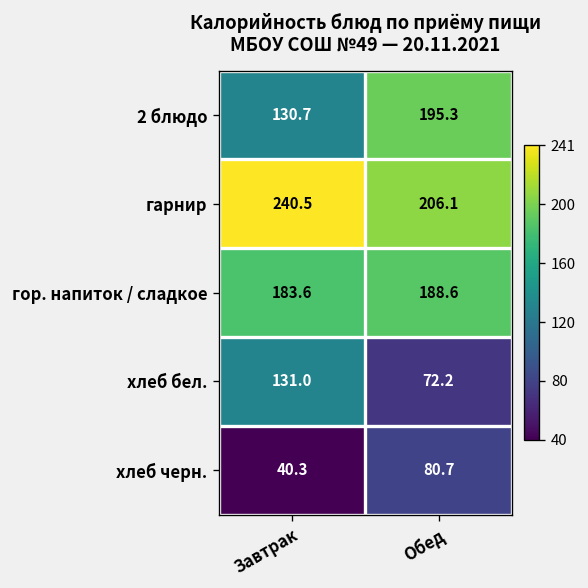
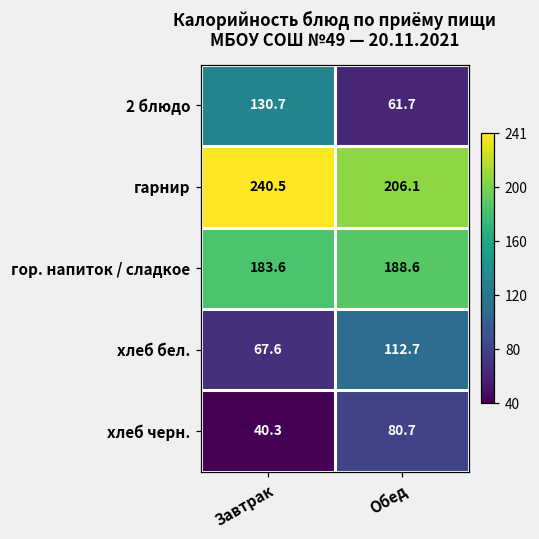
  {
    "2 блюдо": {
      "Завтрак": 130.7,
-     "Обед": 195.3
+     "Обед": 61.7
    },
    "гарнир": {
      "Завтрак": 240.5,
      "Обед": 206.1
    },
    "гор. напиток / сладкое": {
      "Завтрак": 183.6,
      "Обед": 188.6
    },
    "хлеб бел.": {
-     "Завтрак": 131.0,
-     "Обед": 72.2
+     "Завтрак": 67.6,
+     "Обед": 112.7
    },
    "хлеб черн.": {
      "Завтрак": 40.3,
      "Обед": 80.7
    }
  }
